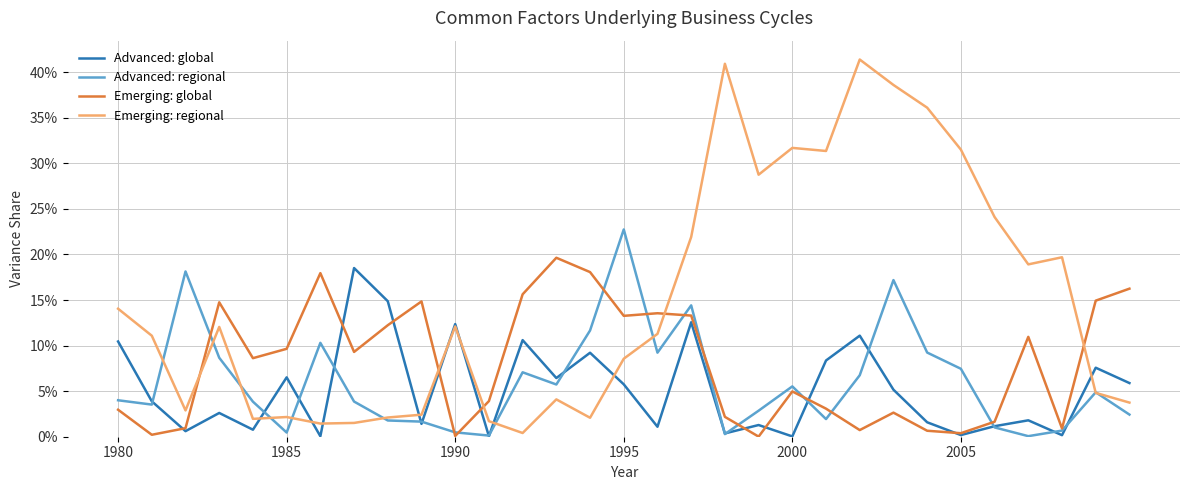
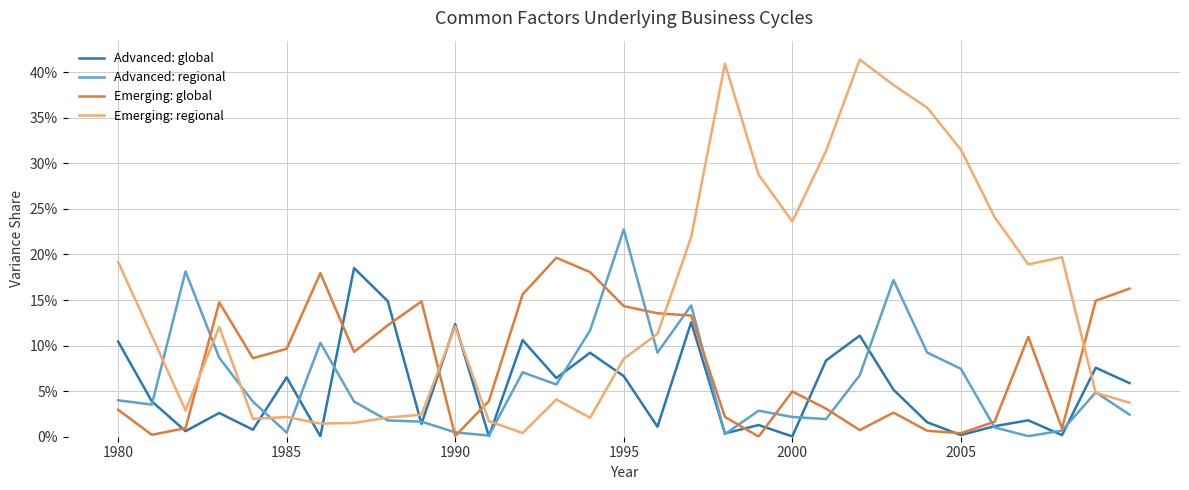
  {
    "Advanced: global": {
      "1980": "10%",
      "1985": "7%",
-     "1995": "6%",
+     "1995": "7%",
      "2000": "0%"
    },
    "Advanced: regional": {
      "1980": "4%",
      "1985": "0%",
      "1990": "0%",
      "1995": "23%",
-     "2000": "6%",
+     "2000": "2%",
      "2005": "7%"
    },
    "Emerging: global": {
      "1980": "3%",
      "1985": "10%",
      "1990": "0%",
-     "1995": "13%",
+     "1995": "14%",
      "2000": "5%"
    },
    "Emerging: regional": {
-     "1980": "14%",
+     "1980": "19%",
      "1985": "2%",
      "1995": "9%",
-     "2000": "32%",
+     "2000": "24%",
      "2005": "32%"
    }
  }
